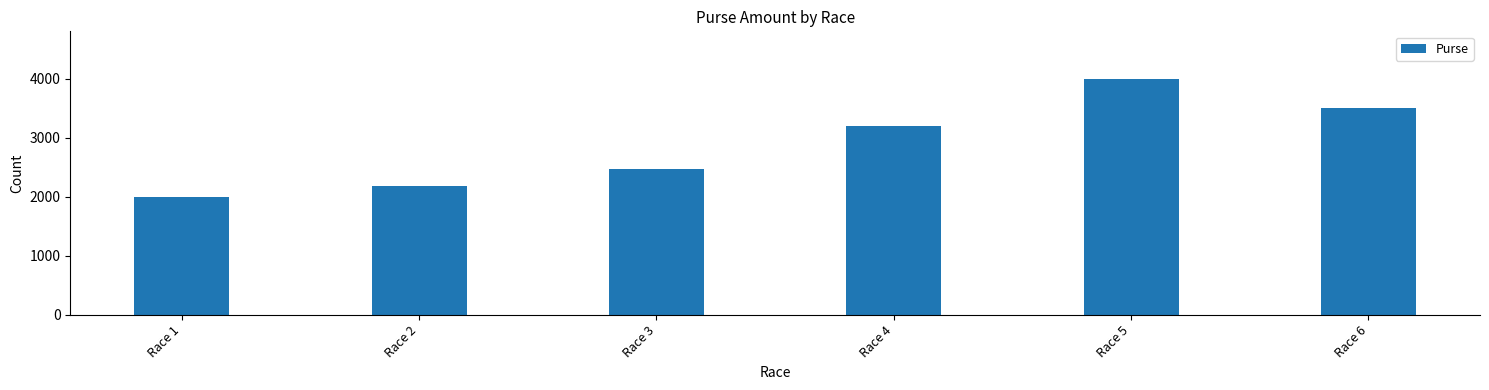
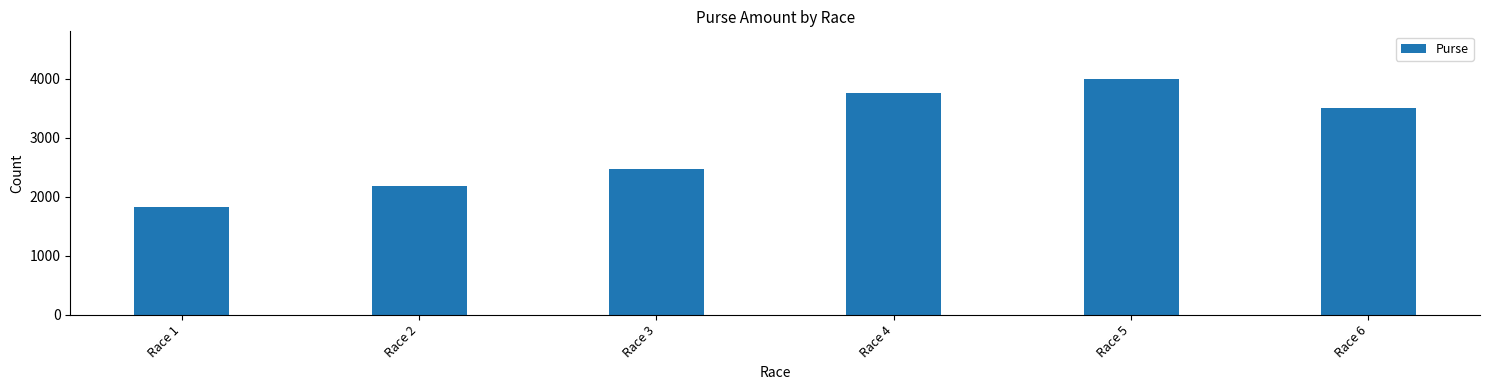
  {
-   "Race 1": 2000,
+   "Race 1": 1800,
    "Race 2": 2200,
    "Race 3": 2500,
-   "Race 4": 3200,
+   "Race 4": 3800,
    "Race 5": 4000,
    "Race 6": 3500
  }
